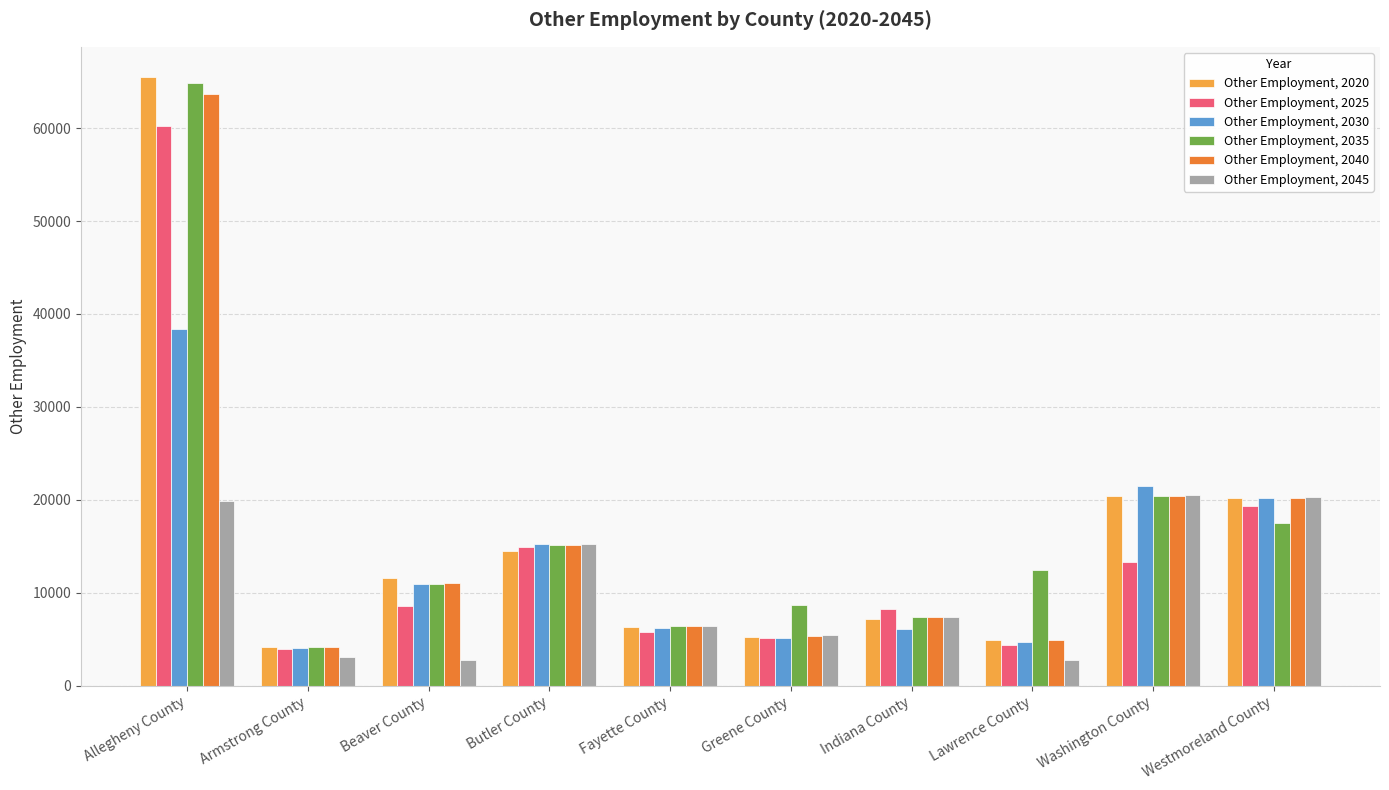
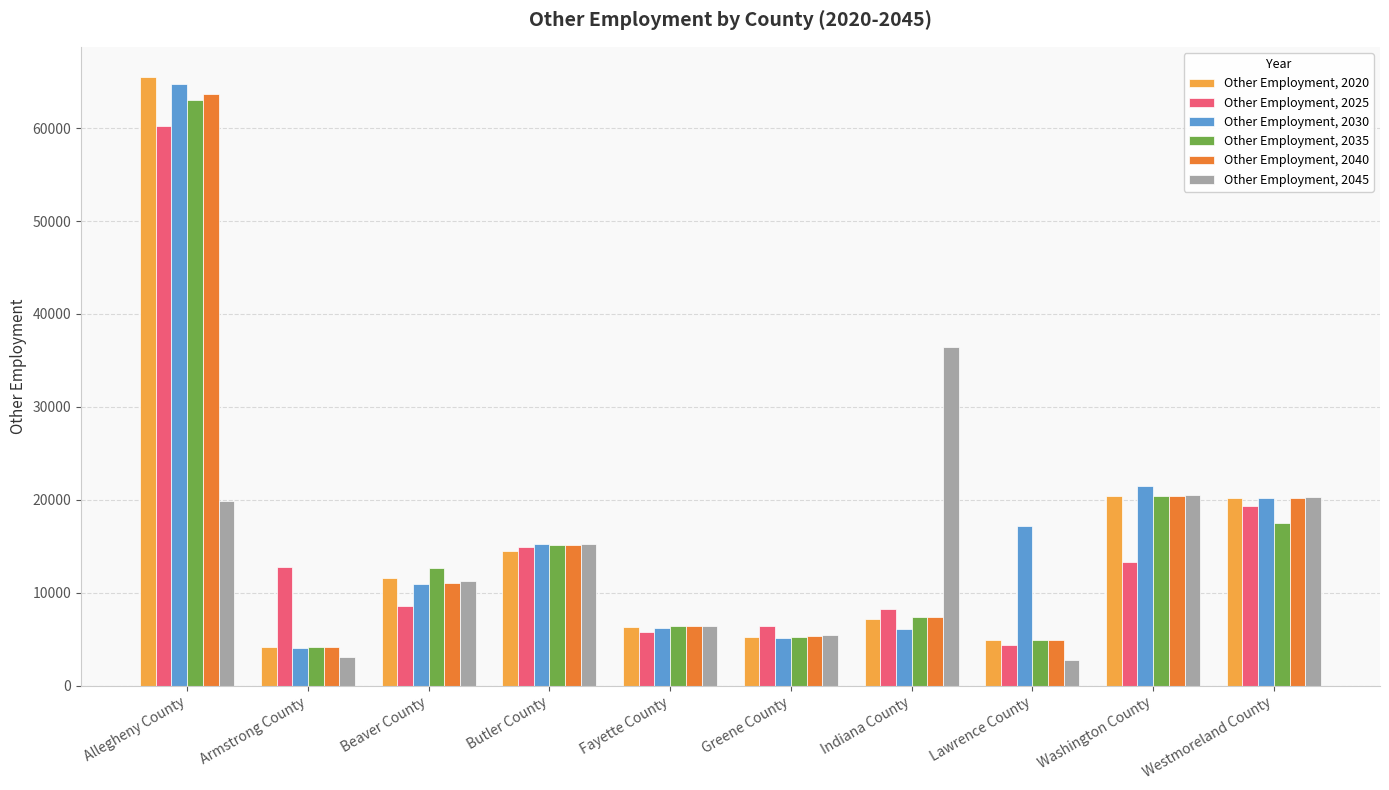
  {
    "Other Employment, 2025": {
      "Allegheny County": 60000,
-     "Armstrong County": 4000,
+     "Armstrong County": 13000,
      "Beaver County": 9000,
      "Butler County": 15000,
      "Fayette County": 6000,
-     "Greene County": 5000,
+     "Greene County": 6000,
      "Indiana County": 8000,
      "Lawrence County": 4000,
      "Washington County": 13000,
      "Westmoreland County": 19000
    },
    "Other Employment, 2030": {
-     "Allegheny County": 38000,
+     "Allegheny County": 65000,
      "Armstrong County": 4000,
      "Beaver County": 11000,
      "Butler County": 15000,
      "Fayette County": 6000,
      "Greene County": 5000,
      "Indiana County": 6000,
-     "Lawrence County": 5000,
+     "Lawrence County": 17000,
      "Washington County": 21000,
      "Westmoreland County": 20000
    },
    "Other Employment, 2035": {
-     "Allegheny County": 65000,
+     "Allegheny County": 63000,
      "Armstrong County": 4000,
-     "Beaver County": 11000,
+     "Beaver County": 13000,
      "Butler County": 15000,
      "Fayette County": 6000,
-     "Greene County": 9000,
+     "Greene County": 5000,
      "Indiana County": 7000,
-     "Lawrence County": 13000,
+     "Lawrence County": 5000,
      "Washington County": 20000,
      "Westmoreland County": 18000
    },
    "Other Employment, 2045": {
      "Allegheny County": 20000,
      "Armstrong County": 3000,
-     "Beaver County": 3000,
+     "Beaver County": 11000,
      "Butler County": 15000,
      "Fayette County": 6000,
      "Greene County": 5000,
-     "Indiana County": 7000,
+     "Indiana County": 36000,
      "Lawrence County": 3000,
      "Washington County": 21000,
      "Westmoreland County": 20000
    }
  }
